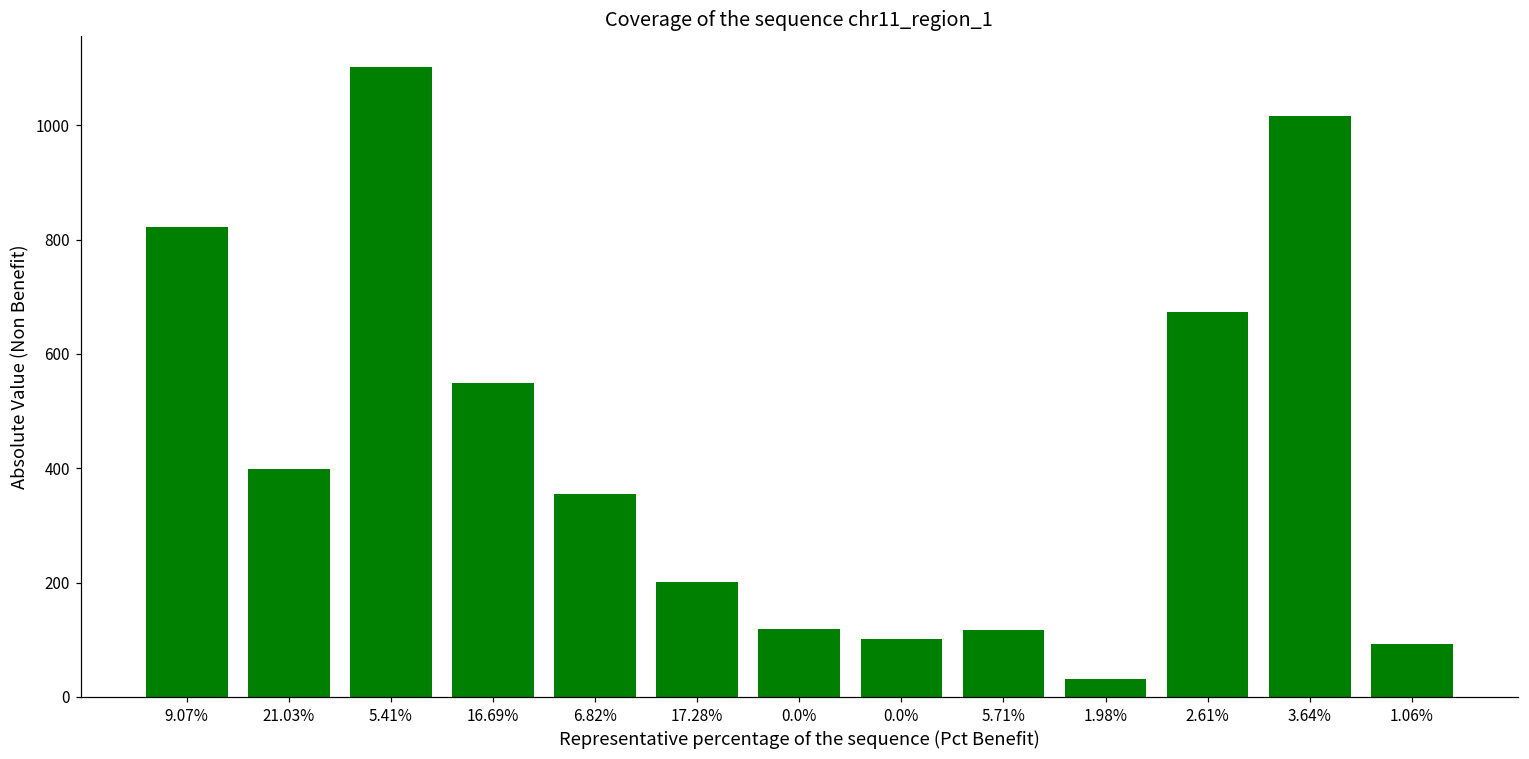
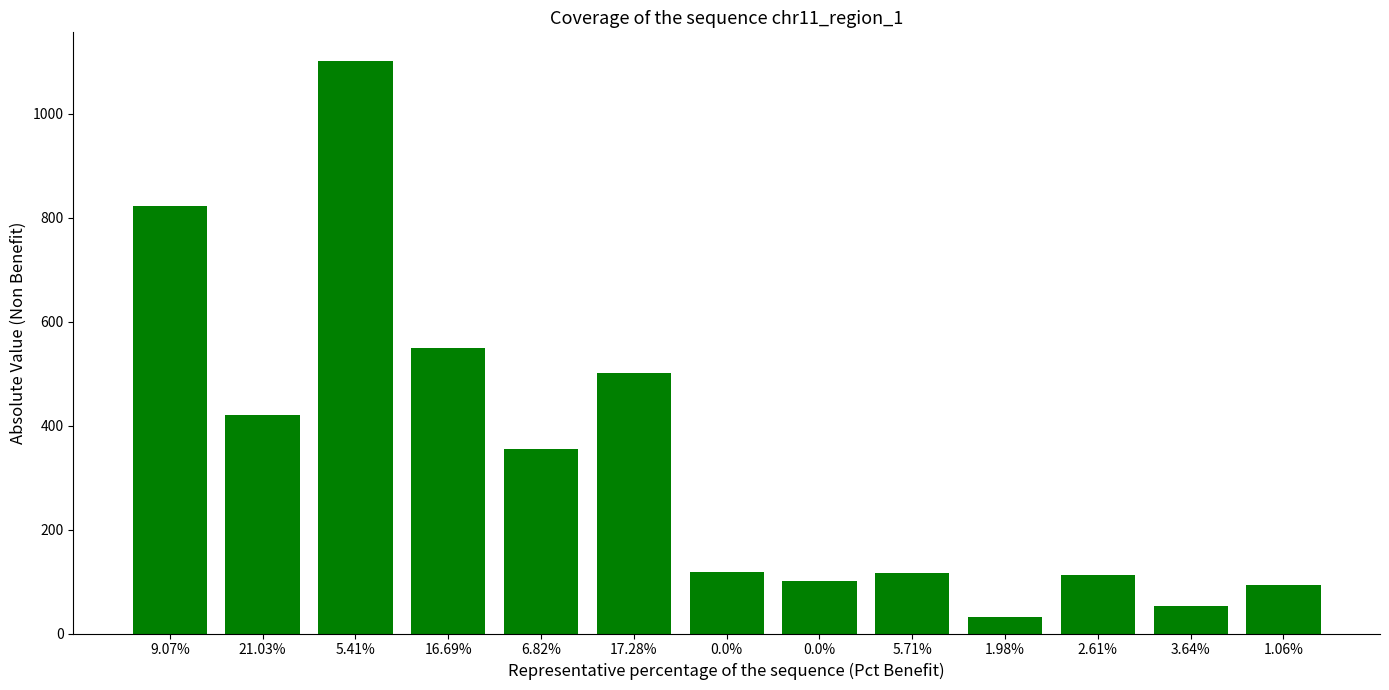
  {
    "9.07%": 820,
-   "21.03%": 400,
+   "21.03%": 420,
    "5.41%": 1100,
    "16.69%": 550,
    "6.82%": 360,
-   "17.28%": 200,
+   "17.28%": 500,
    "5.71%": 120,
    "1.98%": 30,
-   "2.61%": 670,
-   "3.64%": 1020,
+   "2.61%": 110,
+   "3.64%": 50,
    "1.06%": 90
  }
